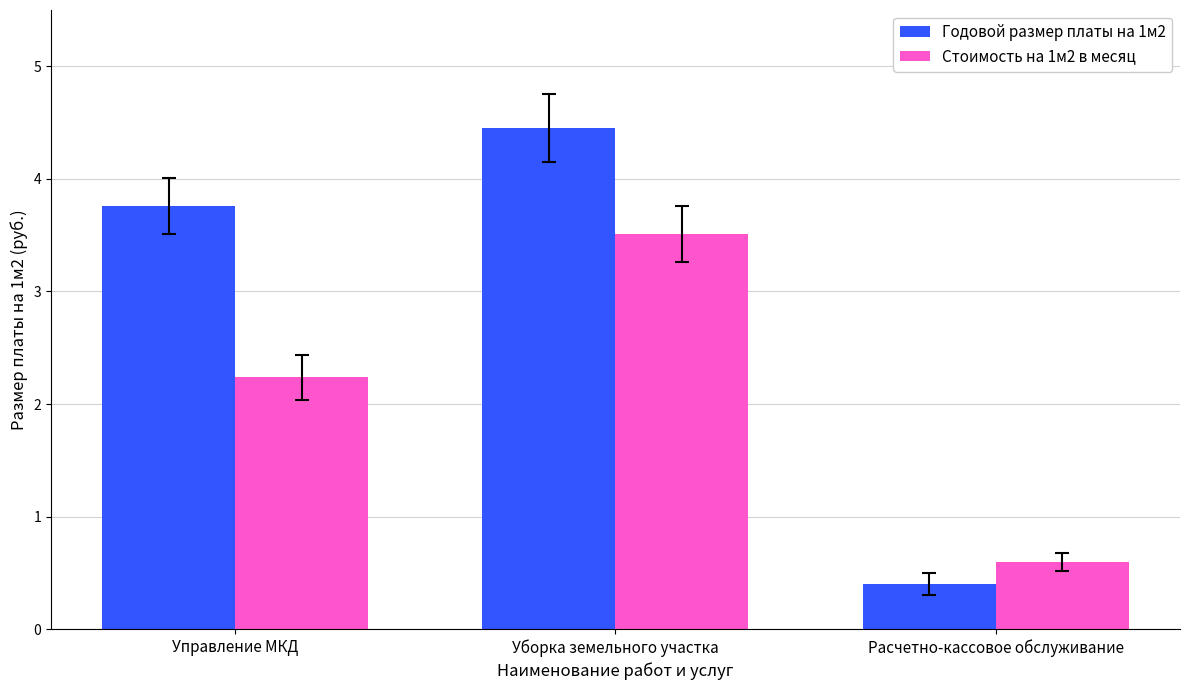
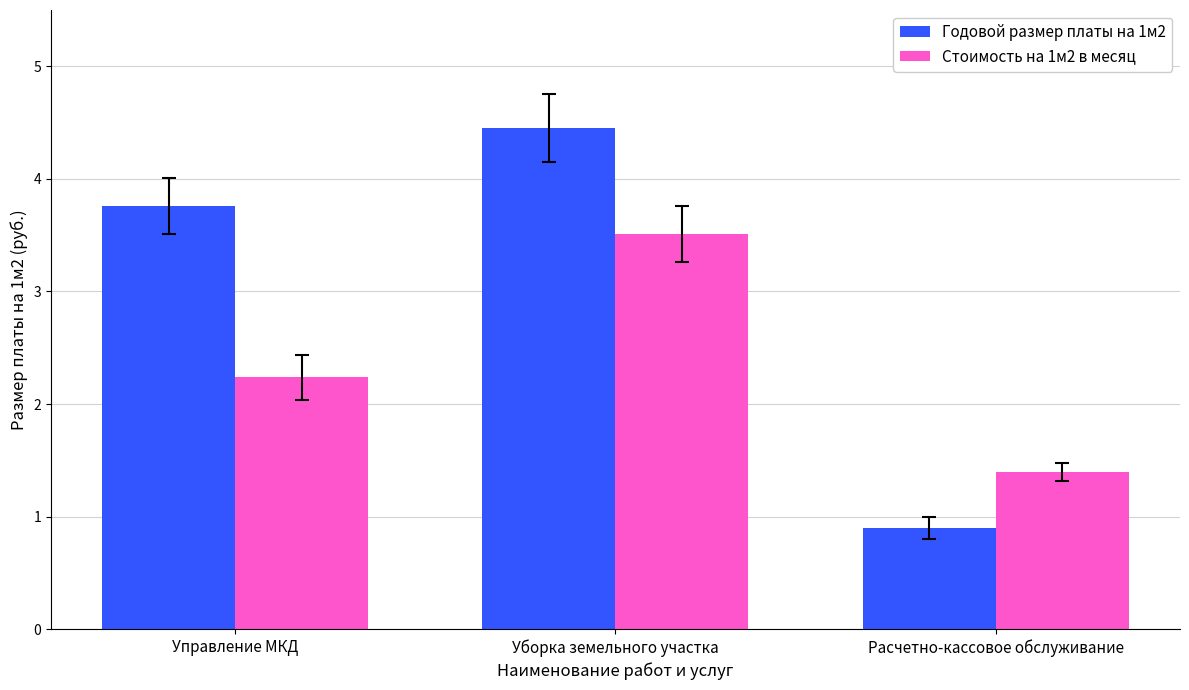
  {
    "Годовой размер платы на 1м2": {
      "Управление МКД": 3.76,
      "Уборка земельного участка": 4.45,
-     "Расчетно-кассовое обслуживание": 0.4
+     "Расчетно-кассовое обслуживание": 0.9
    },
    "Стоимость на 1м2 в месяц": {
      "Управление МКД": 2.24,
      "Уборка земельного участка": 3.5,
-     "Расчетно-кассовое обслуживание": 0.6
+     "Расчетно-кассовое обслуживание": 1.4
    }
  }
